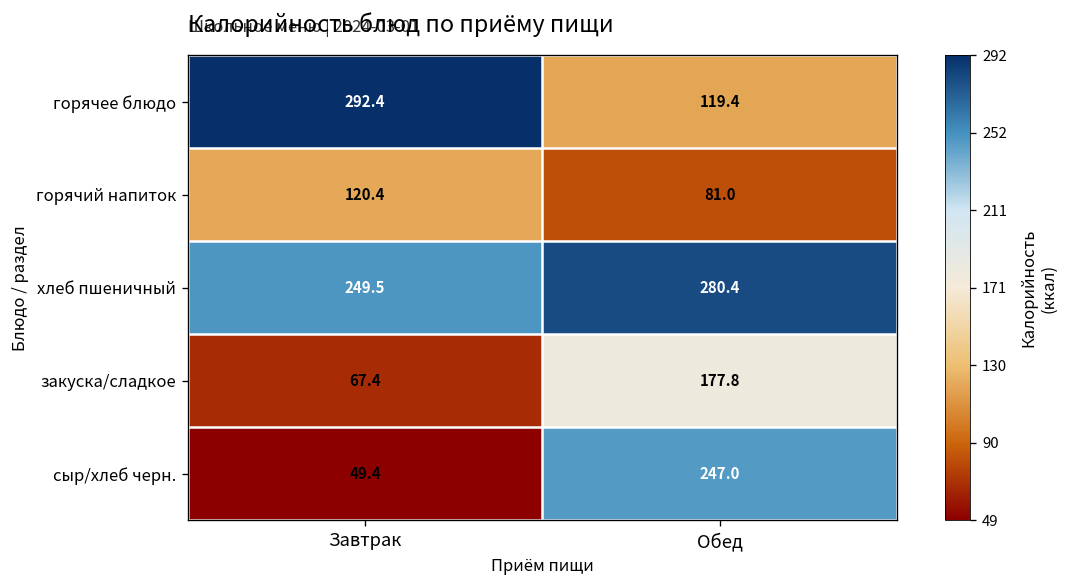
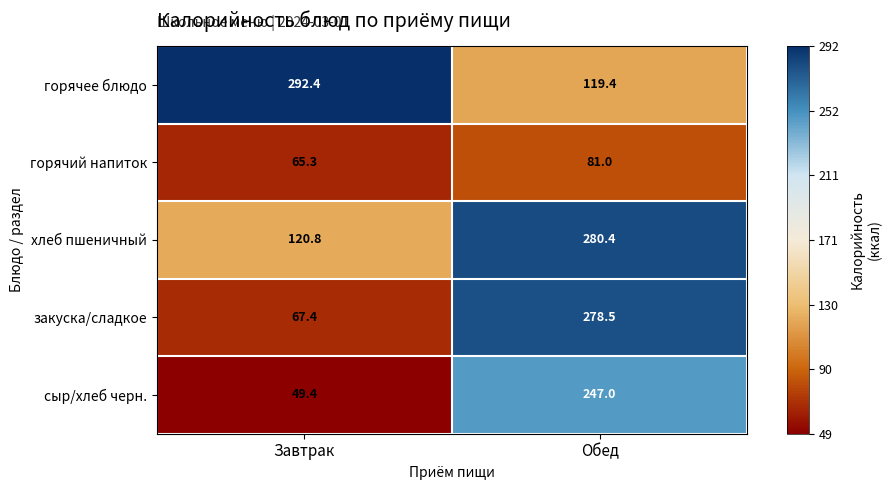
  {
    "горячее блюдо": {
      "Завтрак": 292.4,
      "Обед": 119.4
    },
    "горячий напиток": {
-     "Завтрак": 120.4,
+     "Завтрак": 65.3,
      "Обед": 81.0
    },
    "хлеб пшеничный": {
-     "Завтрак": 249.5,
+     "Завтрак": 120.8,
      "Обед": 280.4
    },
    "закуска/сладкое": {
      "Завтрак": 67.4,
-     "Обед": 177.8
+     "Обед": 278.5
    },
    "сыр/хлеб черн.": {
      "Завтрак": 49.4,
      "Обед": 247.0
    }
  }
